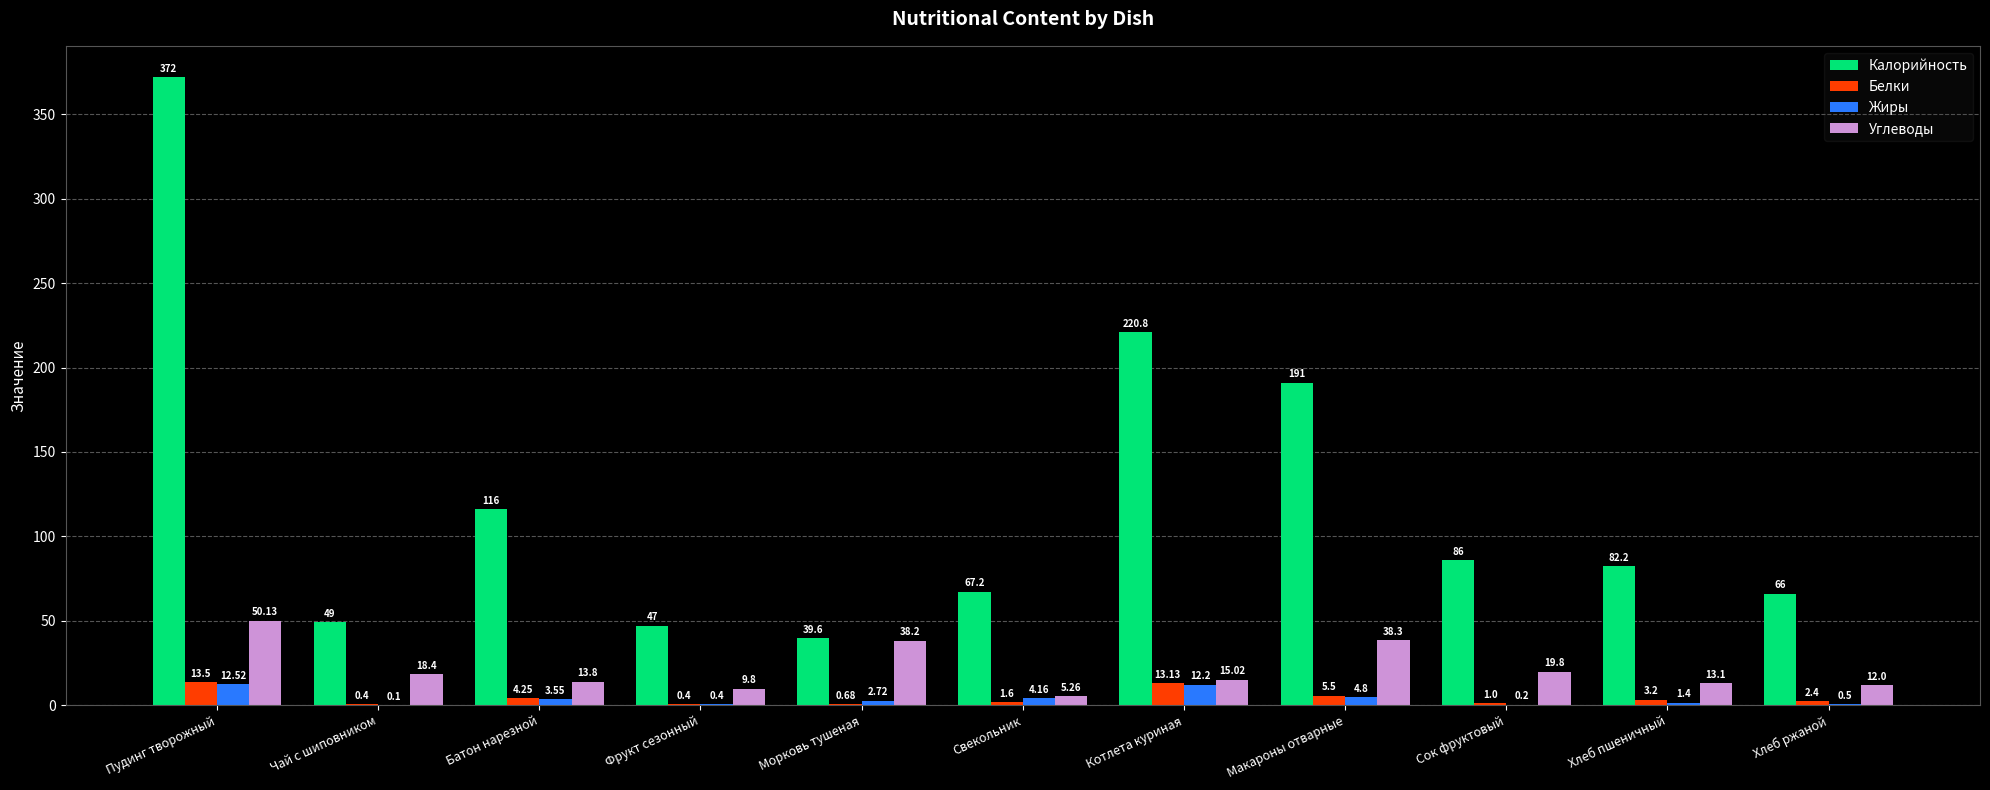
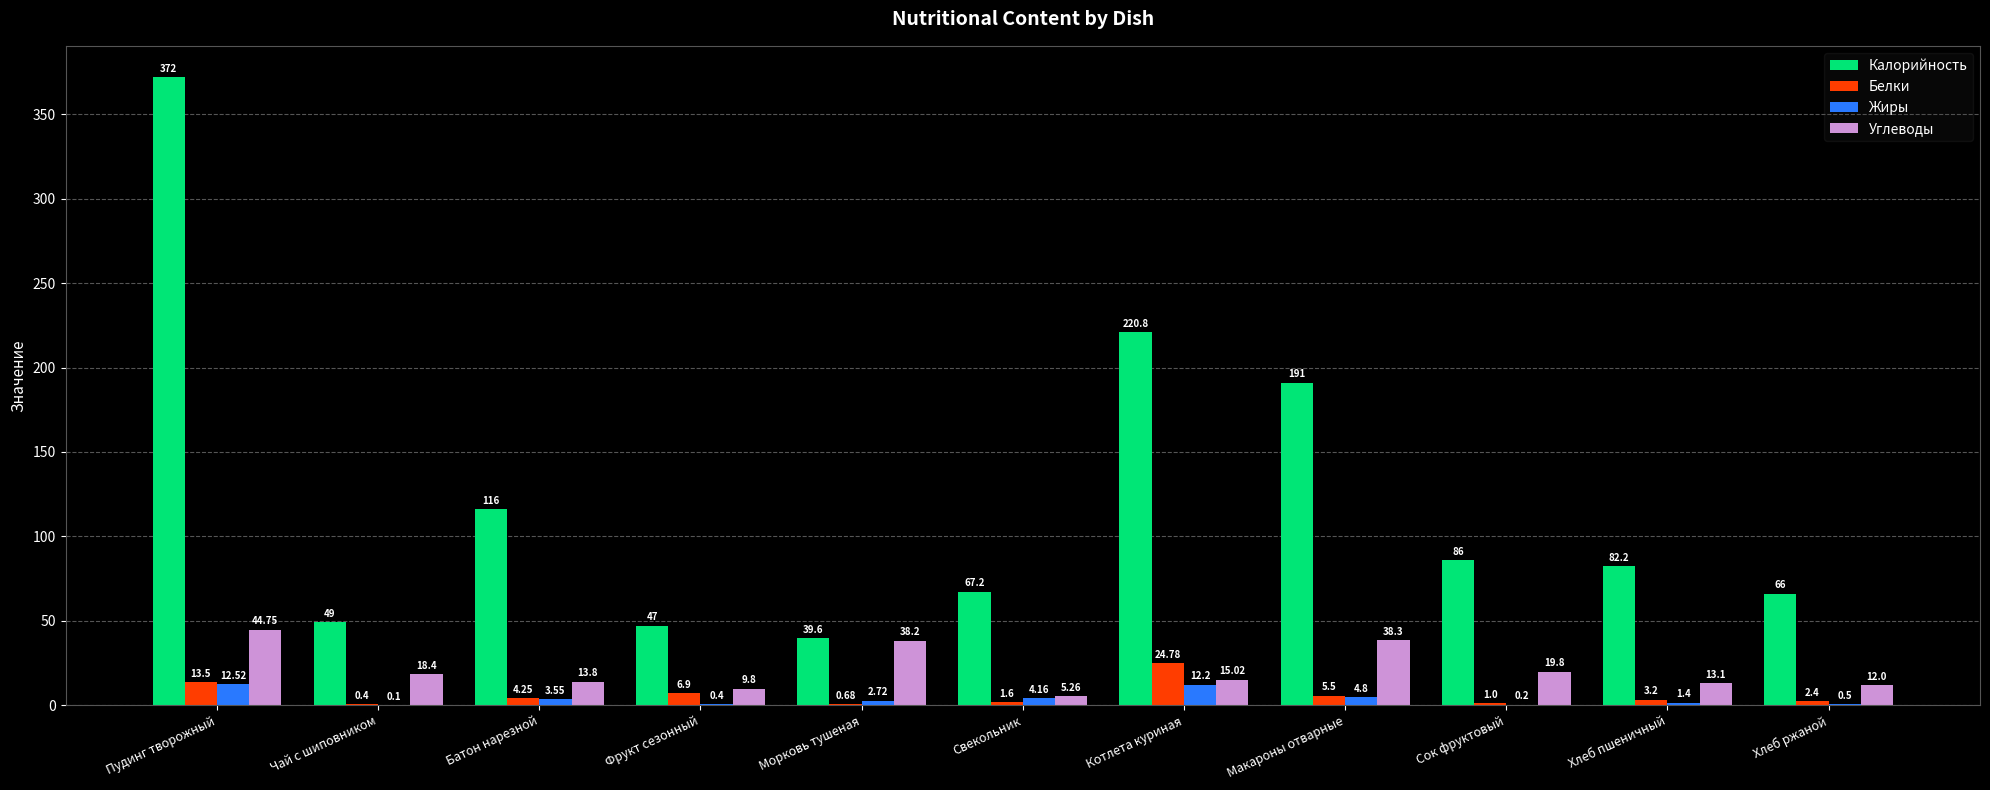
  {
    "Калорийность": {
      "Пудинг творожный": 372,
      "Чай с шиповником": 49,
      "Батон нарезной": 116,
      "Фрукт сезонный": 47,
      "Морковь тушеная": 39.6,
      "Свекольник": 67.2,
      "Котлета куриная": 220.8,
      "Макароны отварные": 191,
      "Сок фруктовый": 86,
      "Хлеб пшеничный": 82.2,
      "Хлеб ржаной": 66
    },
    "Белки": {
      "Пудинг творожный": 13.5,
      "Чай с шиповником": 0.4,
      "Батон нарезной": 4.25,
-     "Фрукт сезонный": 0.4,
+     "Фрукт сезонный": 6.9,
      "Морковь тушеная": 0.68,
      "Свекольник": 1.6,
-     "Котлета куриная": 13.13,
+     "Котлета куриная": 24.78,
      "Макароны отварные": 5.5,
      "Сок фруктовый": 1.0,
      "Хлеб пшеничный": 3.2,
      "Хлеб ржаной": 2.4
    },
    "Жиры": {
      "Пудинг творожный": 12.52,
      "Чай с шиповником": 0.1,
      "Батон нарезной": 3.55,
      "Фрукт сезонный": 0.4,
      "Морковь тушеная": 2.72,
      "Свекольник": 4.16,
      "Котлета куриная": 12.2,
      "Макароны отварные": 4.8,
      "Сок фруктовый": 0.2,
      "Хлеб пшеничный": 1.4,
      "Хлеб ржаной": 0.5
    },
    "Углеводы": {
-     "Пудинг творожный": 50.13,
+     "Пудинг творожный": 44.75,
      "Чай с шиповником": 18.4,
      "Батон нарезной": 13.8,
      "Фрукт сезонный": 9.8,
      "Морковь тушеная": 38.2,
      "Свекольник": 5.26,
      "Котлета куриная": 15.02,
      "Макароны отварные": 38.3,
      "Сок фруктовый": 19.8,
      "Хлеб пшеничный": 13.1,
      "Хлеб ржаной": 12.0
    }
  }
